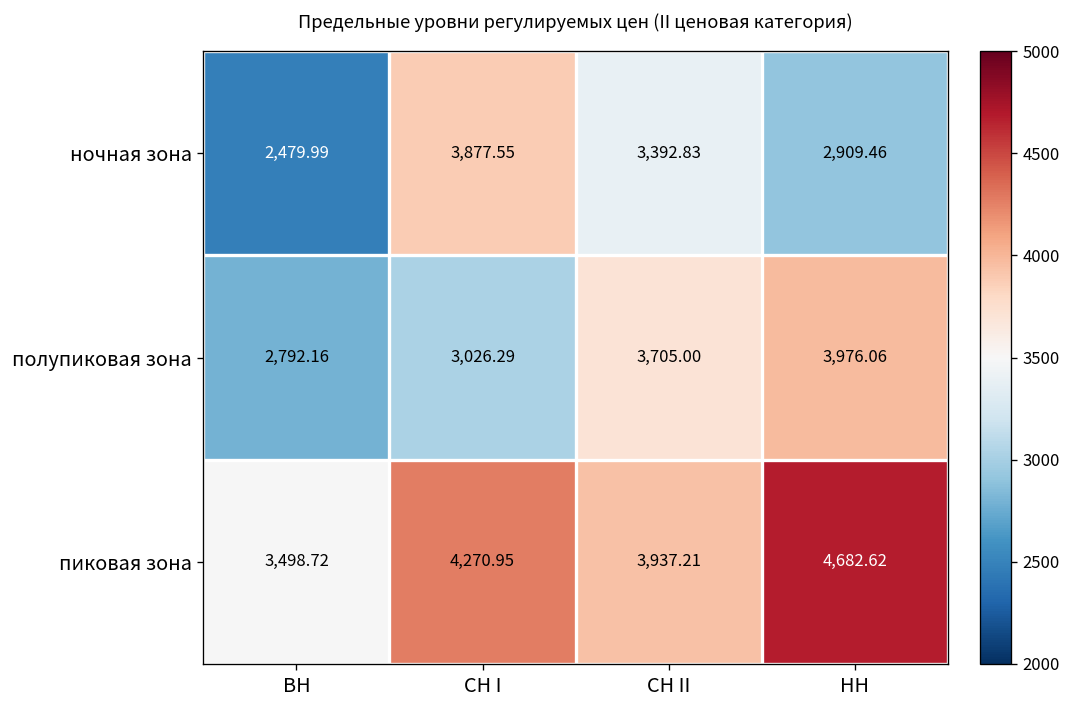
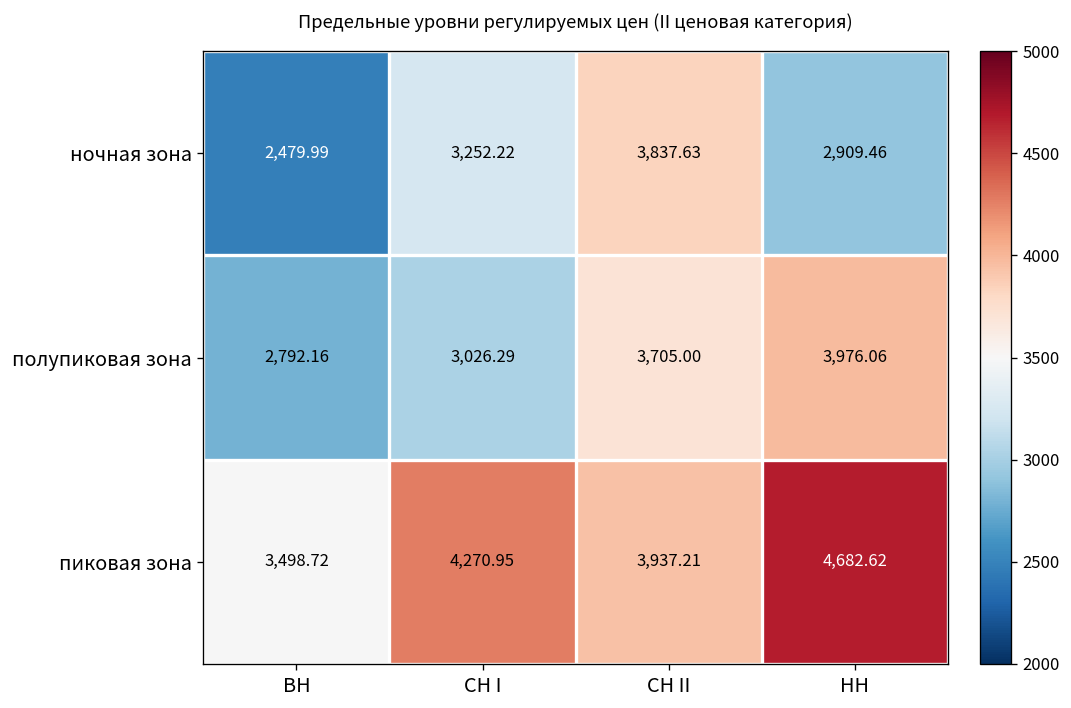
  {
    "ночная зона": {
      "ВН": "2,479.99",
-     "СН I": "3,877.55",
-     "СН II": "3,392.83",
+     "СН I": "3,252.22",
+     "СН II": "3,837.63",
      "НН": "2,909.46"
    },
    "полупиковая зона": {
      "ВН": "2,792.16",
      "СН I": "3,026.29",
      "СН II": "3,705.00",
      "НН": "3,976.06"
    },
    "пиковая зона": {
      "ВН": "3,498.72",
      "СН I": "4,270.95",
      "СН II": "3,937.21",
      "НН": "4,682.62"
    }
  }
